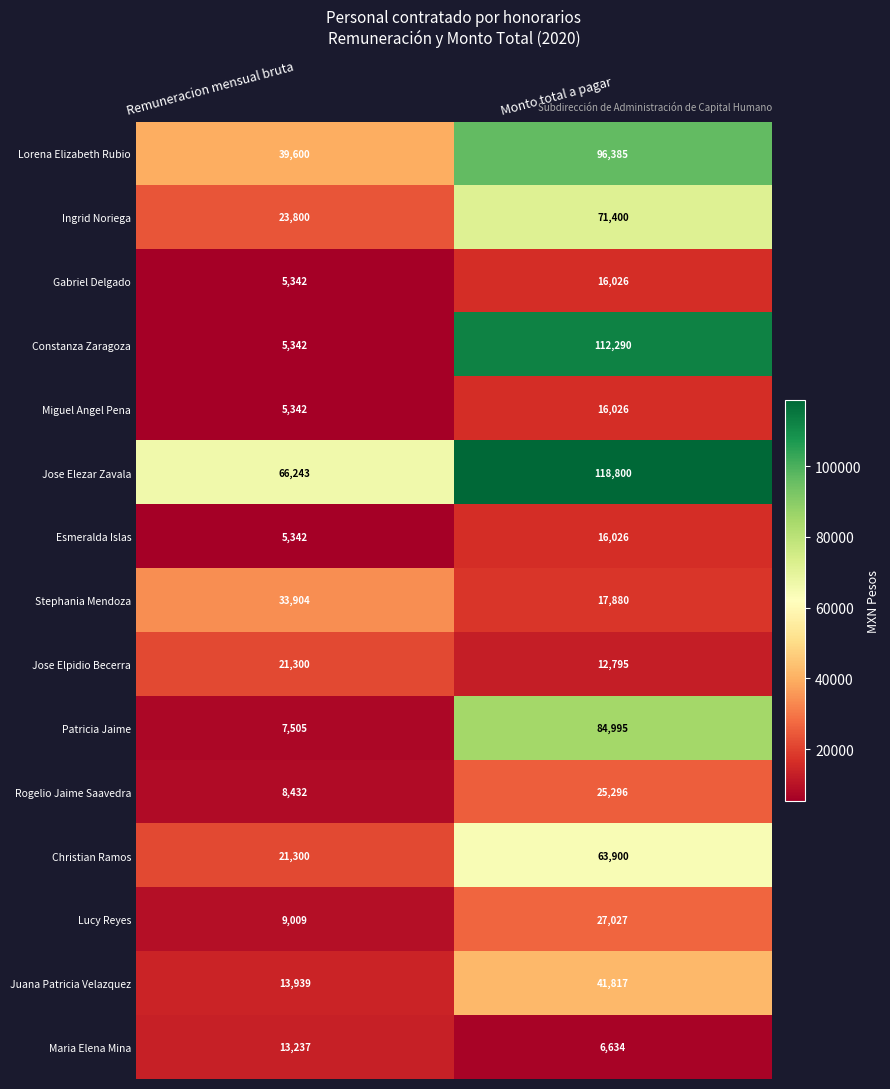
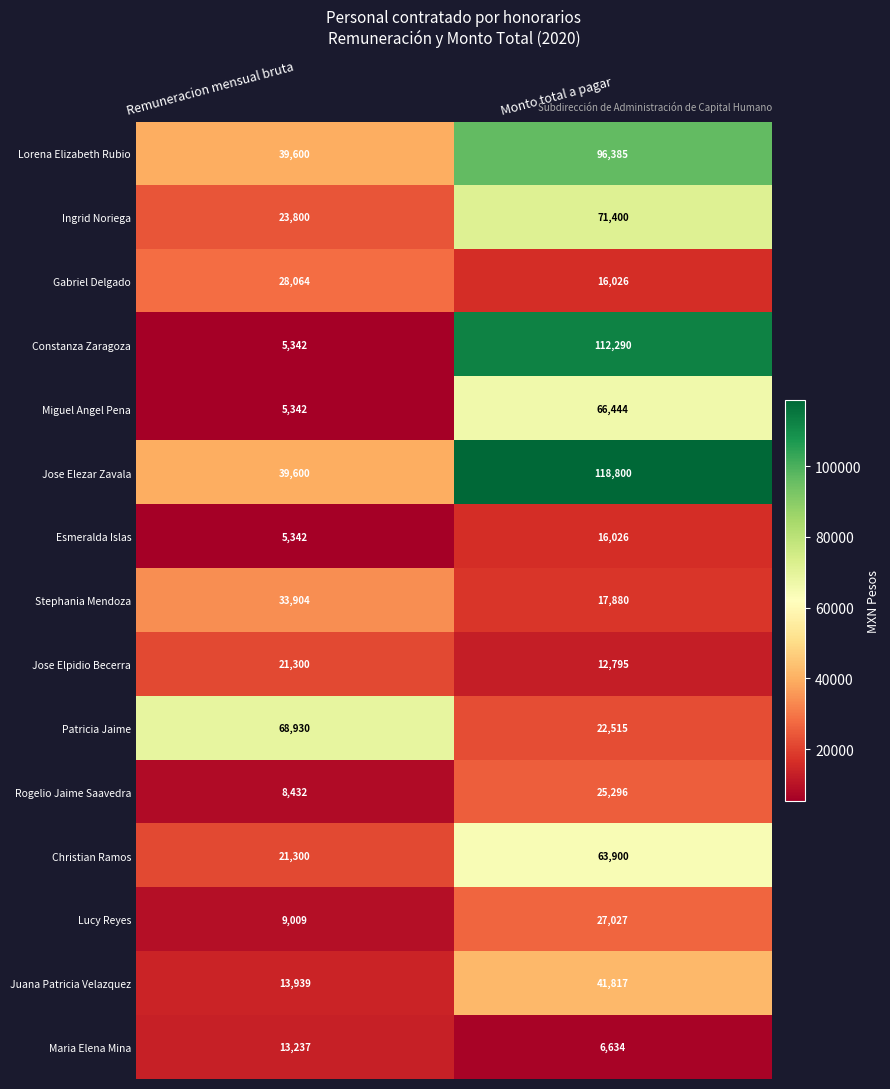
  {
    "Lorena Elizabeth Rubio": {
      "Remuneracion mensual bruta": "39,600",
      "Monto total a pagar": "96,385"
    },
    "Ingrid Noriega": {
      "Remuneracion mensual bruta": "23,800",
      "Monto total a pagar": "71,400"
    },
    "Gabriel Delgado": {
-     "Remuneracion mensual bruta": "5,342",
+     "Remuneracion mensual bruta": "28,064",
      "Monto total a pagar": "16,026"
    },
    "Constanza Zaragoza": {
      "Remuneracion mensual bruta": "5,342",
      "Monto total a pagar": "112,290"
    },
    "Miguel Angel Pena": {
      "Remuneracion mensual bruta": "5,342",
-     "Monto total a pagar": "16,026"
+     "Monto total a pagar": "66,444"
    },
    "Jose Elezar Zavala": {
-     "Remuneracion mensual bruta": "66,243",
+     "Remuneracion mensual bruta": "39,600",
      "Monto total a pagar": "118,800"
    },
    "Esmeralda Islas": {
      "Remuneracion mensual bruta": "5,342",
      "Monto total a pagar": "16,026"
    },
    "Stephania Mendoza": {
      "Remuneracion mensual bruta": "33,904",
      "Monto total a pagar": "17,880"
    },
    "Jose Elpidio Becerra": {
      "Remuneracion mensual bruta": "21,300",
      "Monto total a pagar": "12,795"
    },
    "Patricia Jaime": {
-     "Remuneracion mensual bruta": "7,505",
-     "Monto total a pagar": "84,995"
+     "Remuneracion mensual bruta": "68,930",
+     "Monto total a pagar": "22,515"
    },
    "Rogelio Jaime Saavedra": {
      "Remuneracion mensual bruta": "8,432",
      "Monto total a pagar": "25,296"
    },
    "Christian Ramos": {
      "Remuneracion mensual bruta": "21,300",
      "Monto total a pagar": "63,900"
    },
    "Lucy Reyes": {
      "Remuneracion mensual bruta": "9,009",
      "Monto total a pagar": "27,027"
    },
    "Juana Patricia Velazquez": {
      "Remuneracion mensual bruta": "13,939",
      "Monto total a pagar": "41,817"
    },
    "Maria Elena Mina": {
      "Remuneracion mensual bruta": "13,237",
      "Monto total a pagar": "6,634"
    }
  }
